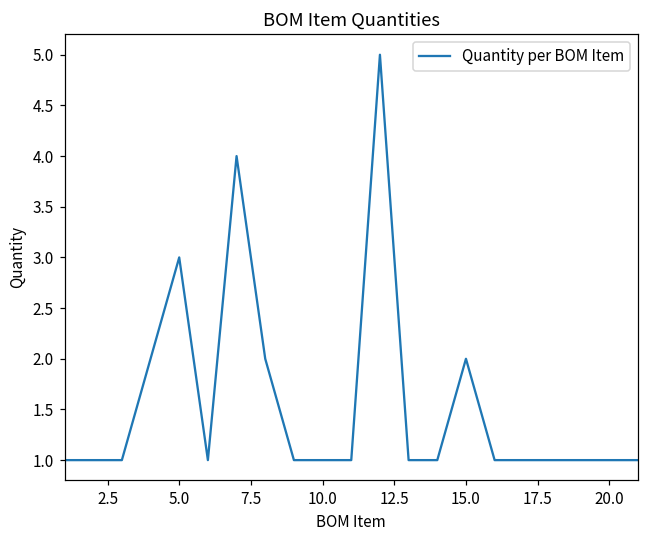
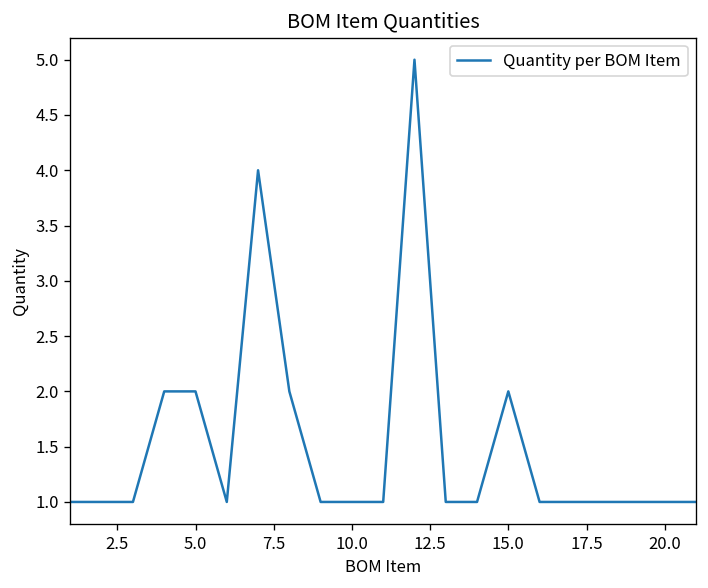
  {
-   "5.0": 3,
+   "5.0": 2,
    "10.0": 1,
    "15.0": 2,
    "20.0": 1
  }
